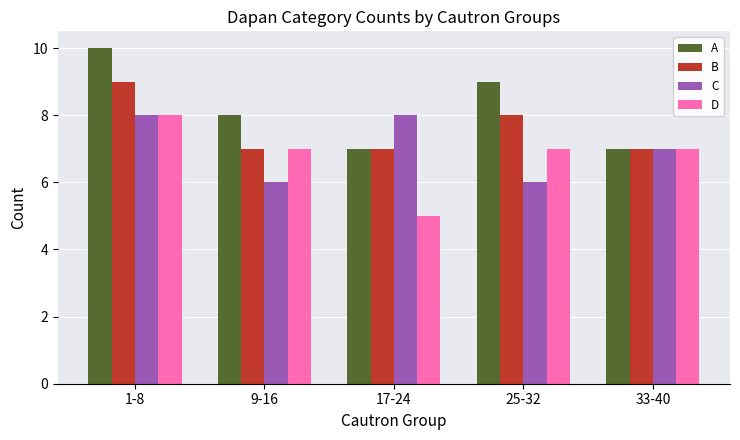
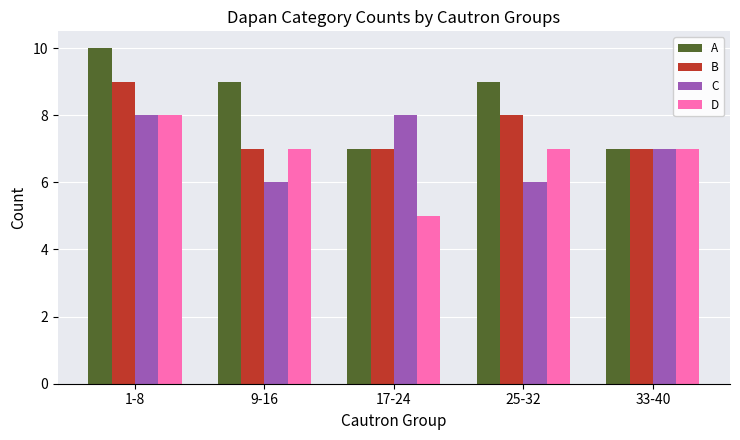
  {
    "A": {
      "1-8": 10,
-     "9-16": 8,
+     "9-16": 9,
      "17-24": 7,
      "25-32": 9,
      "33-40": 7
    },
    "B": {
      "1-8": 9,
      "9-16": 7,
      "17-24": 7,
      "25-32": 8,
      "33-40": 7
    },
    "C": {
      "1-8": 8,
      "9-16": 6,
      "17-24": 8,
      "25-32": 6,
      "33-40": 7
    },
    "D": {
      "1-8": 8,
      "9-16": 7,
      "17-24": 5,
      "25-32": 7,
      "33-40": 7
    }
  }
